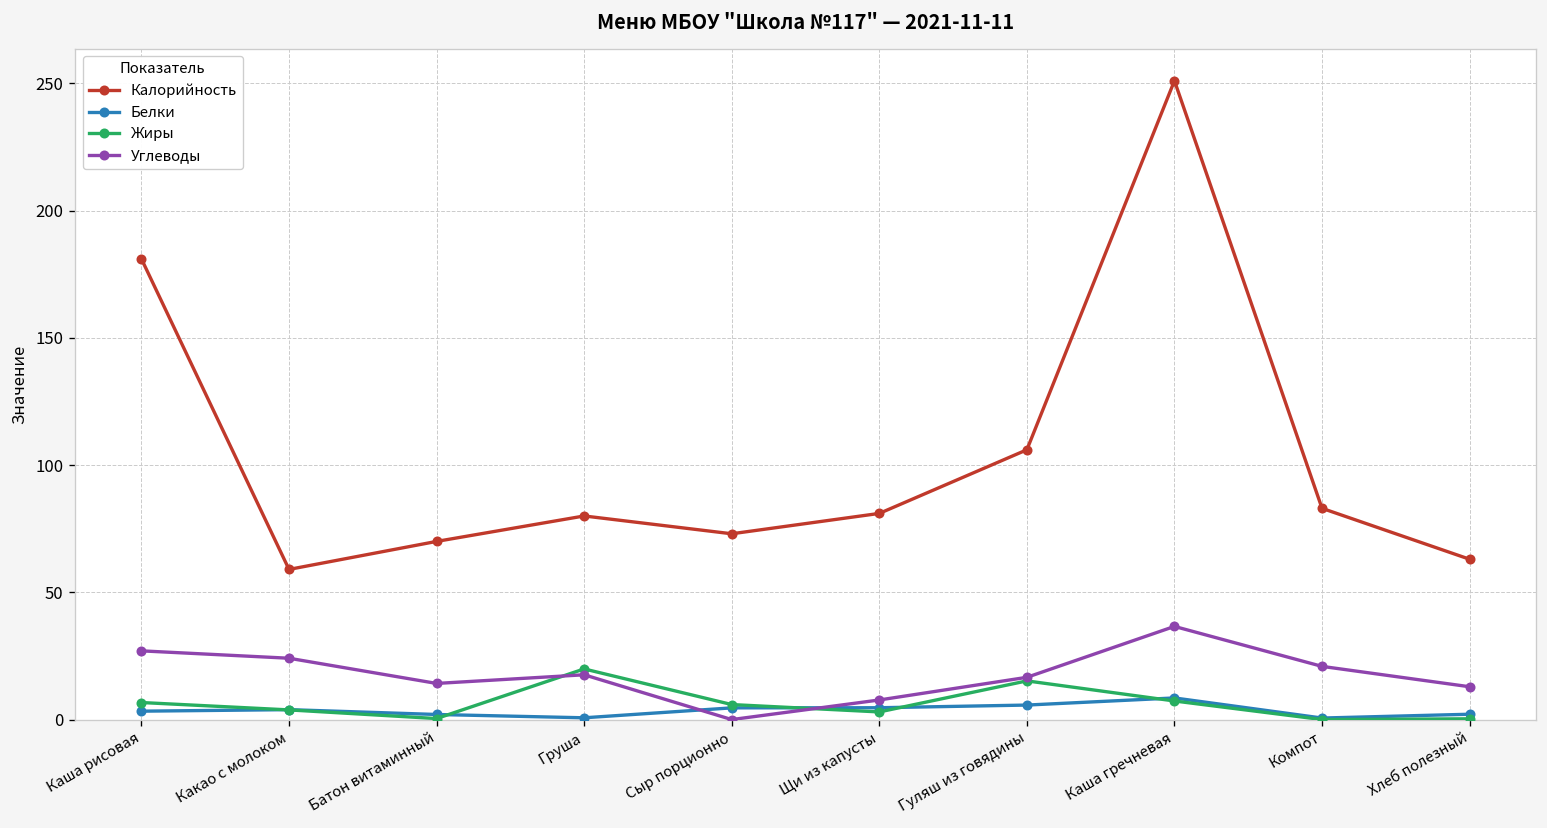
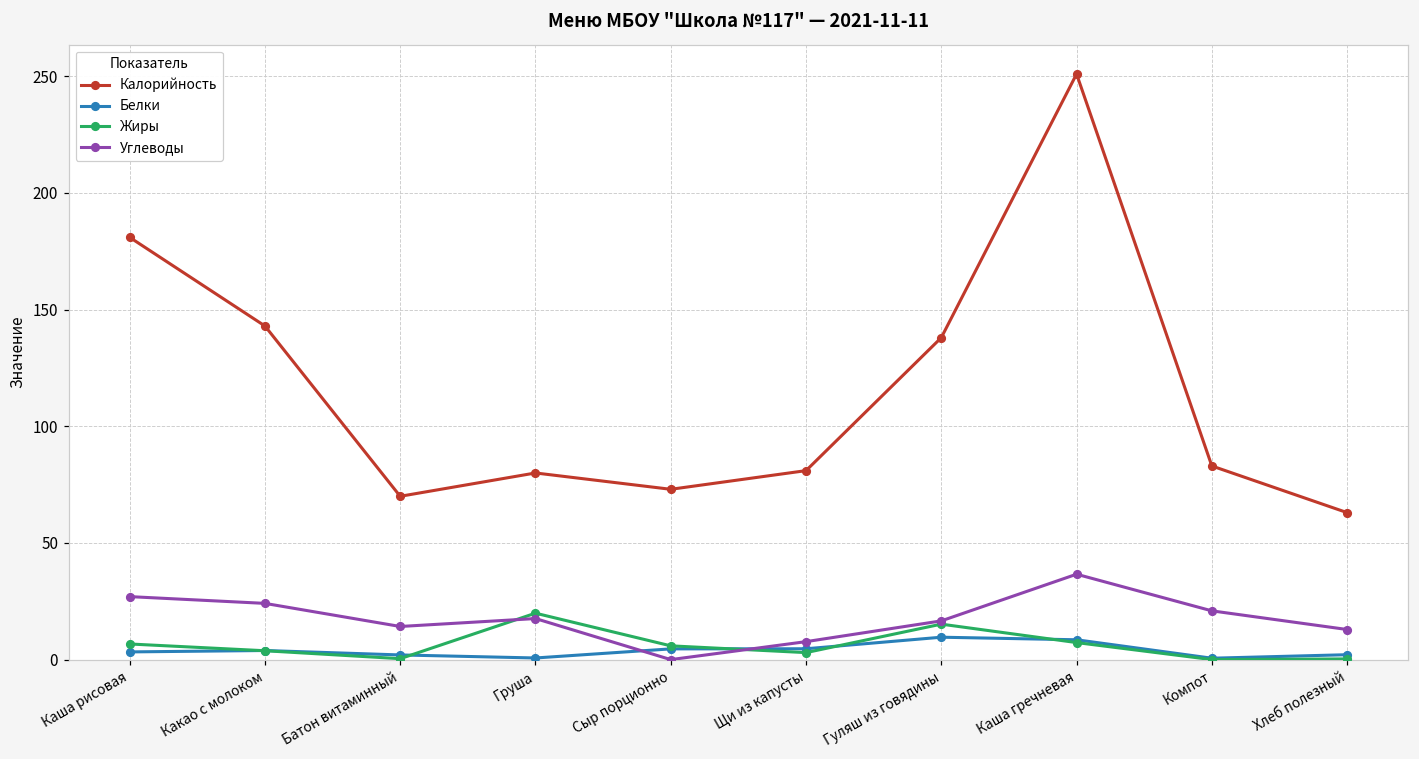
  {
    "Калорийность": {
      "Каша рисовая": 181,
-     "Какао с молоком": 59,
+     "Какао с молоком": 143,
      "Батон витаминный": 70,
      "Груша": 80,
      "Сыр порционно": 73,
      "Щи из капусты": 81,
-     "Гуляш из говядины": 106,
+     "Гуляш из говядины": 138,
      "Каша гречневая": 251,
      "Компот": 83,
      "Хлеб полезный": 63
    },
    "Белки": {
      "Каша рисовая": 3,
      "Батон витаминный": 2,
      "Груша": 1,
      "Сыр порционно": 5,
      "Щи из капусты": 5,
-     "Гуляш из говядины": 6,
+     "Гуляш из говядины": 10,
      "Каша гречневая": 9,
      "Хлеб полезный": 2
    },
    "Жиры": {
      "Каша рисовая": 7,
      "Батон витаминный": 0,
      "Груша": 20,
      "Сыр порционно": 6,
      "Щи из капусты": 3,
      "Гуляш из говядины": 15,
      "Каша гречневая": 7,
      "Хлеб полезный": 0
    },
    "Углеводы": {
      "Каша рисовая": 27,
      "Какао с молоком": 24,
      "Батон витаминный": 14,
      "Груша": 18,
      "Сыр порционно": 0,
      "Щи из капусты": 8,
      "Гуляш из говядины": 17,
      "Каша гречневая": 37,
      "Компот": 21,
      "Хлеб полезный": 13
    }
  }
